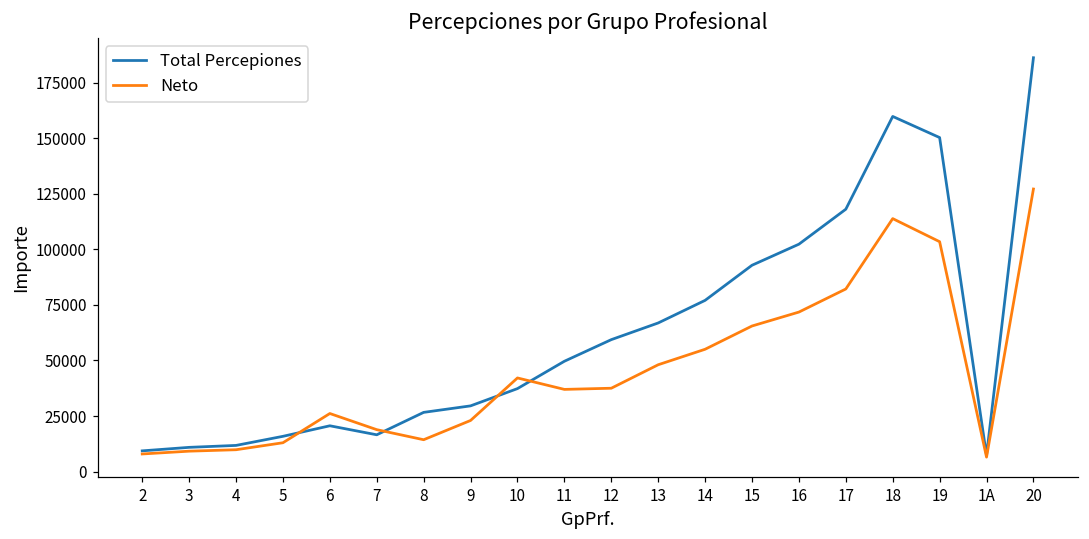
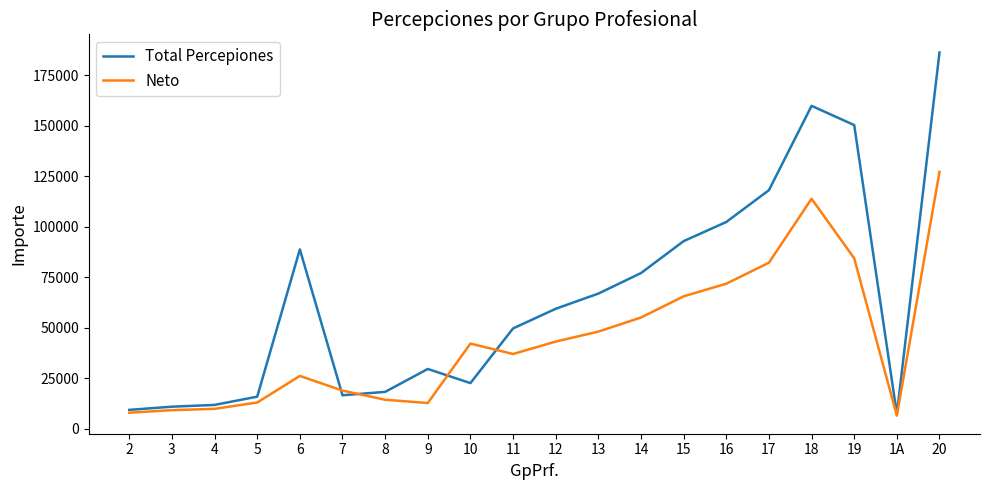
  {
    "Total Percepiones": {
      "2": 9000,
      "3": 11000,
      "4": 12000,
      "5": 16000,
-     "6": 21000,
+     "6": 89000,
      "7": 17000,
-     "8": 27000,
+     "8": 18000,
      "9": 30000,
-     "10": 37000,
+     "10": 23000,
      "11": 50000,
      "12": 59000,
      "13": 67000,
      "14": 77000,
      "15": 93000,
      "16": 102000,
      "17": 118000,
      "18": 160000,
      "19": 150000,
      "20": 186000
    },
    "Neto": {
      "2": 8000,
      "3": 9000,
      "4": 10000,
      "5": 13000,
      "6": 26000,
      "7": 19000,
      "8": 14000,
-     "9": 23000,
+     "9": 13000,
      "10": 42000,
      "11": 37000,
-     "12": 38000,
+     "12": 43000,
      "13": 48000,
      "14": 55000,
      "15": 66000,
      "16": 72000,
      "17": 82000,
      "18": 114000,
-     "19": 103000,
+     "19": 84000,
      "20": 127000
    }
  }
